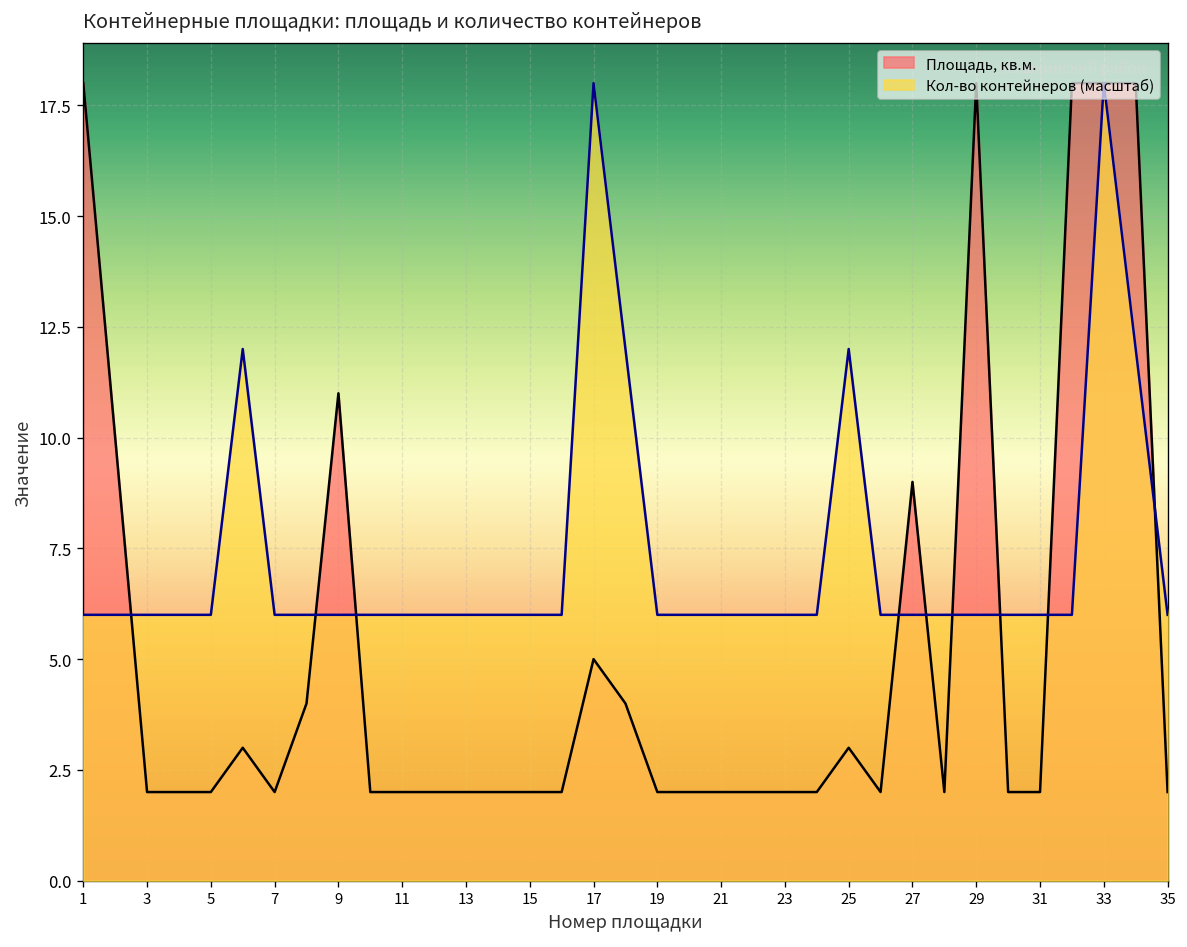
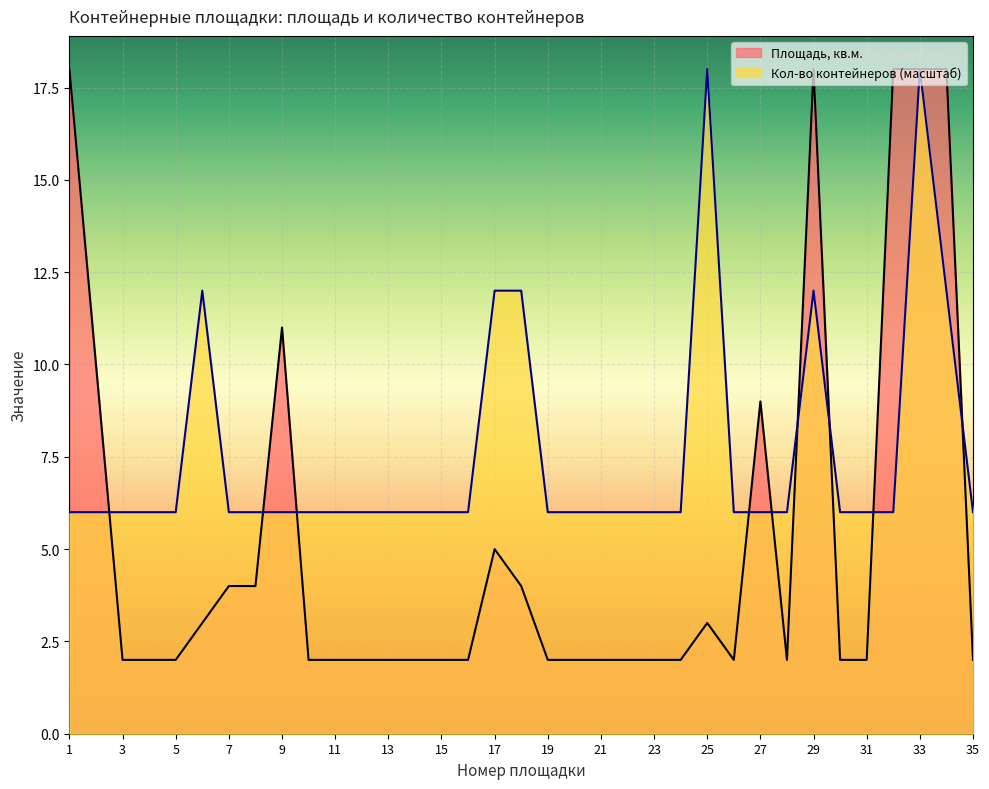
  {
    "Площадь, кв.м.": {
      "1": 18,
      "3": 2,
      "5": 2,
-     "7": 2,
+     "7": 4,
      "9": 11,
      "11": 2,
      "13": 2,
      "15": 2,
      "17": 5,
      "19": 2,
      "21": 2,
      "23": 2,
      "25": 3,
      "27": 9,
      "31": 2,
      "35": 2
    },
    "Кол-во контейнеров (масштаб)": {
      "1": 6.0,
      "3": 6.0,
      "5": 6.0,
      "7": 6.0,
      "9": 6.0,
      "11": 6.0,
      "13": 6.0,
      "15": 6.0,
-     "17": 18.0,
+     "17": 12.0,
      "19": 6.0,
      "21": 6.0,
      "23": 6.0,
-     "25": 12.0,
+     "25": 18.0,
      "27": 6.0,
-     "29": 6.0,
+     "29": 12.0,
      "31": 6.0,
      "35": 6.0
    }
  }
